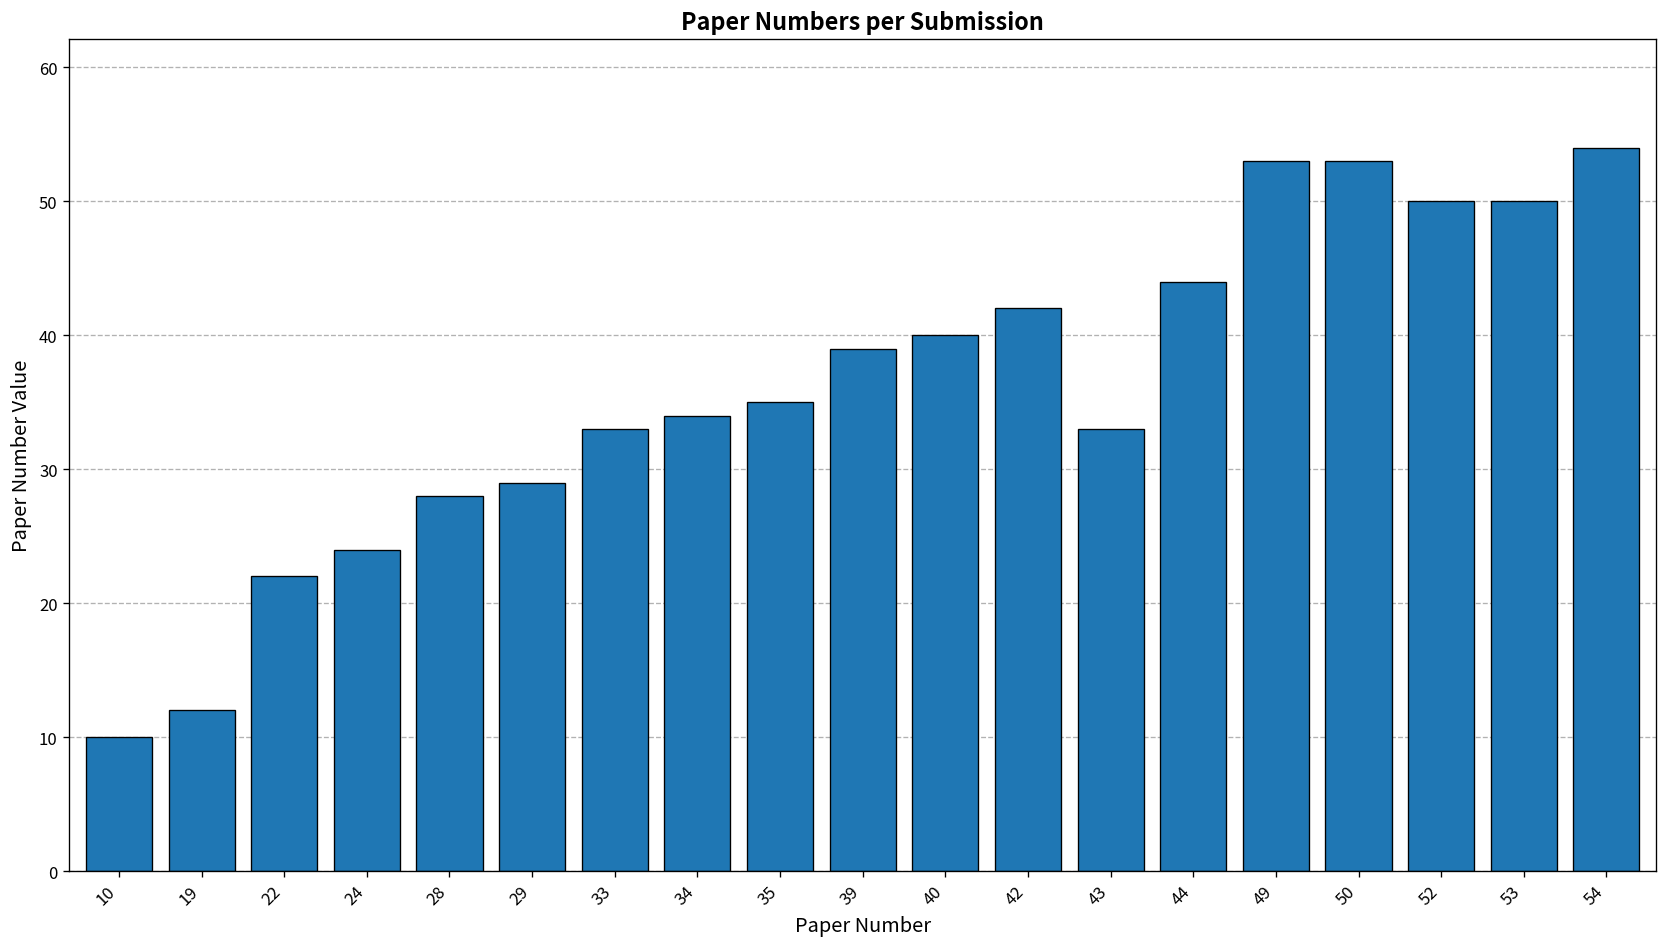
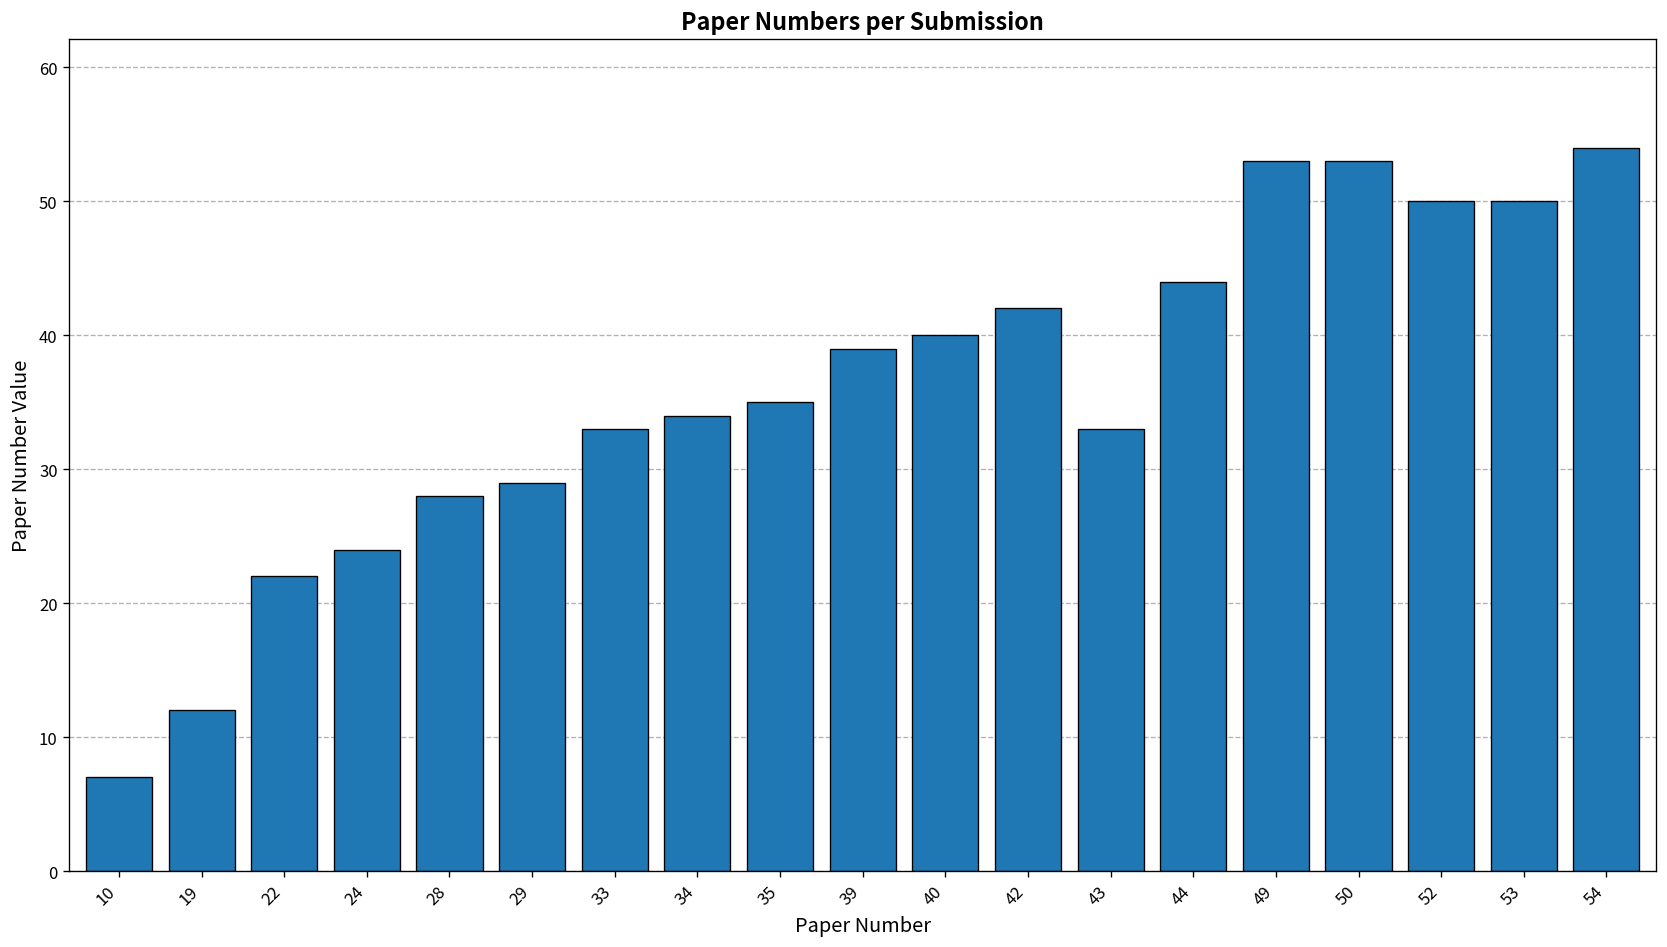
  {
-   "10": 10,
+   "10": 7,
    "19": 12,
    "22": 22,
    "24": 24,
    "28": 28,
    "29": 29,
    "33": 33,
    "34": 34,
    "35": 35,
    "39": 39,
    "40": 40,
    "42": 42,
    "43": 33,
    "44": 44,
    "49": 53,
    "50": 53,
    "52": 50,
    "53": 50,
    "54": 54
  }
